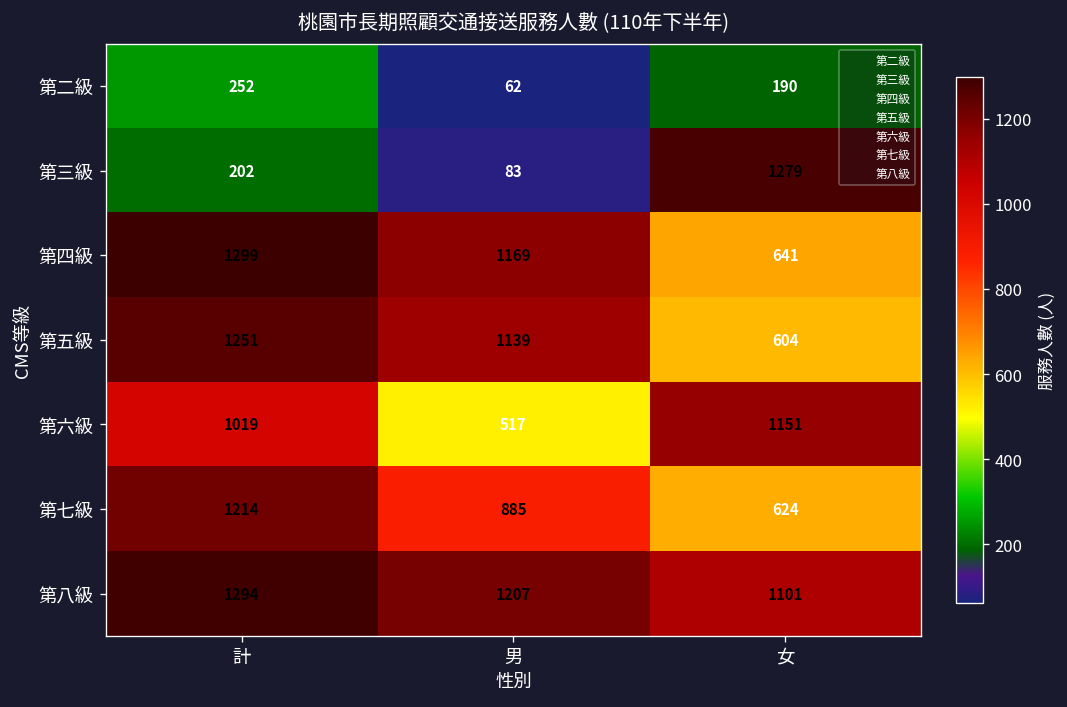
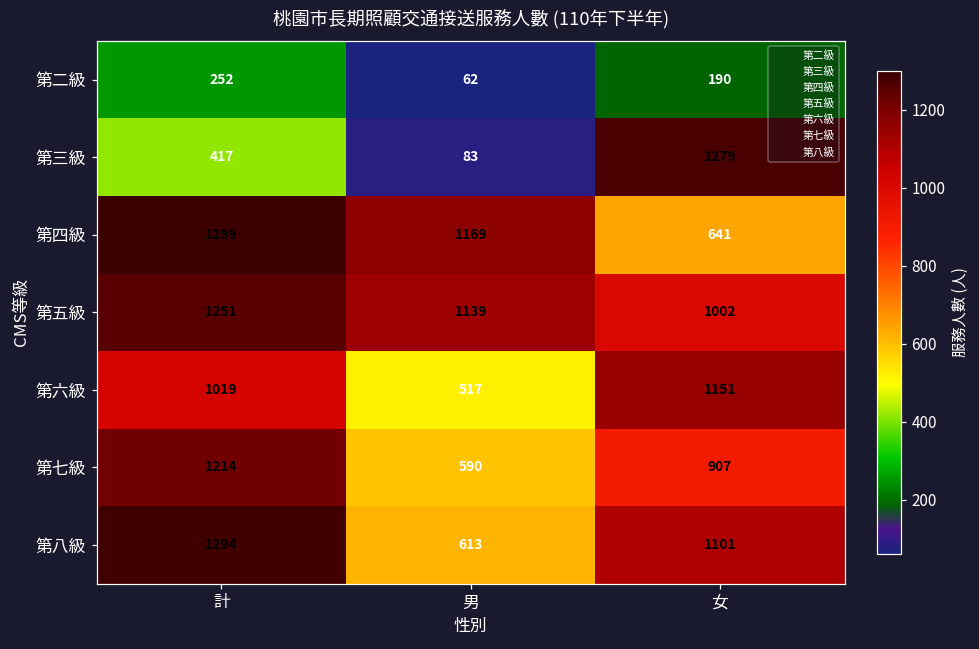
  {
    "第二級": {
      "計": 252,
      "男": 62,
      "女": 190
    },
    "第三級": {
-     "計": 202,
+     "計": 417,
      "男": 83,
      "女": 1279
    },
    "第四級": {
      "計": 1299,
      "男": 1169,
      "女": 641
    },
    "第五級": {
      "計": 1251,
      "男": 1139,
-     "女": 604
+     "女": 1002
    },
    "第六級": {
      "計": 1019,
      "男": 517,
      "女": 1151
    },
    "第七級": {
      "計": 1214,
-     "男": 885,
-     "女": 624
+     "男": 590,
+     "女": 907
    },
    "第八級": {
      "計": 1294,
-     "男": 1207,
+     "男": 613,
      "女": 1101
    }
  }
